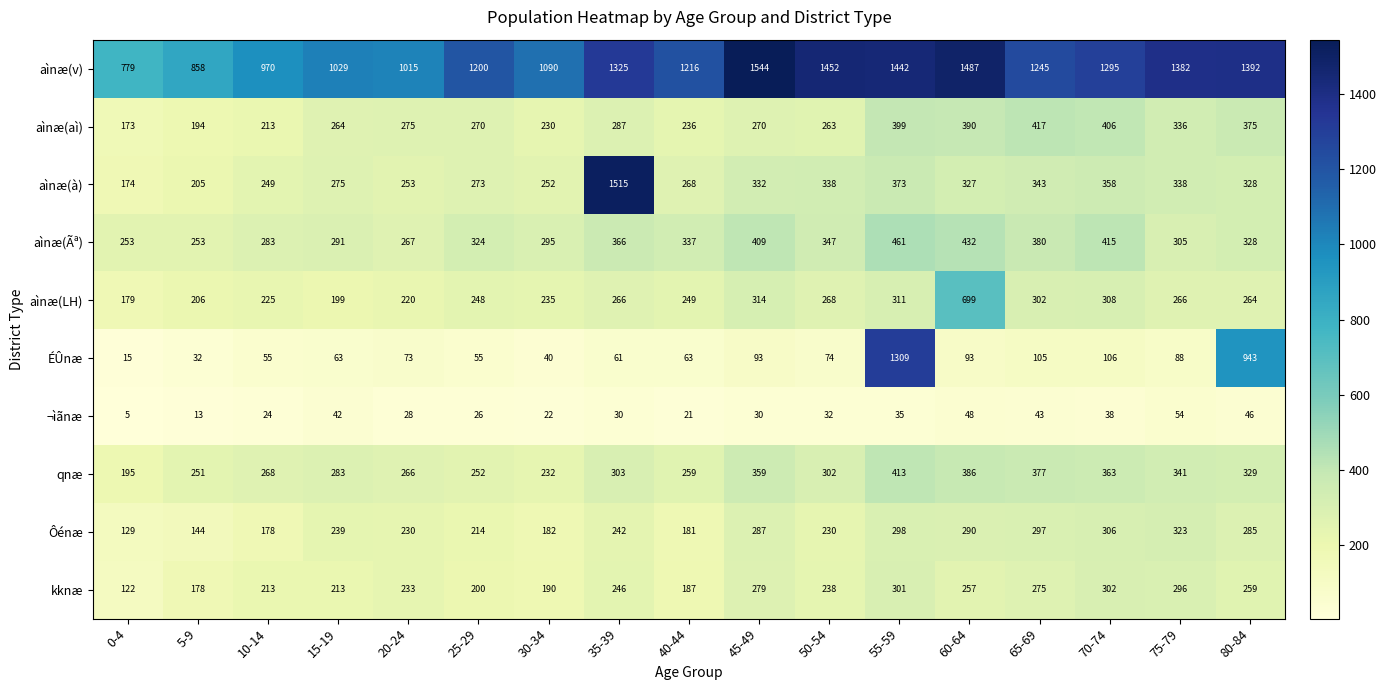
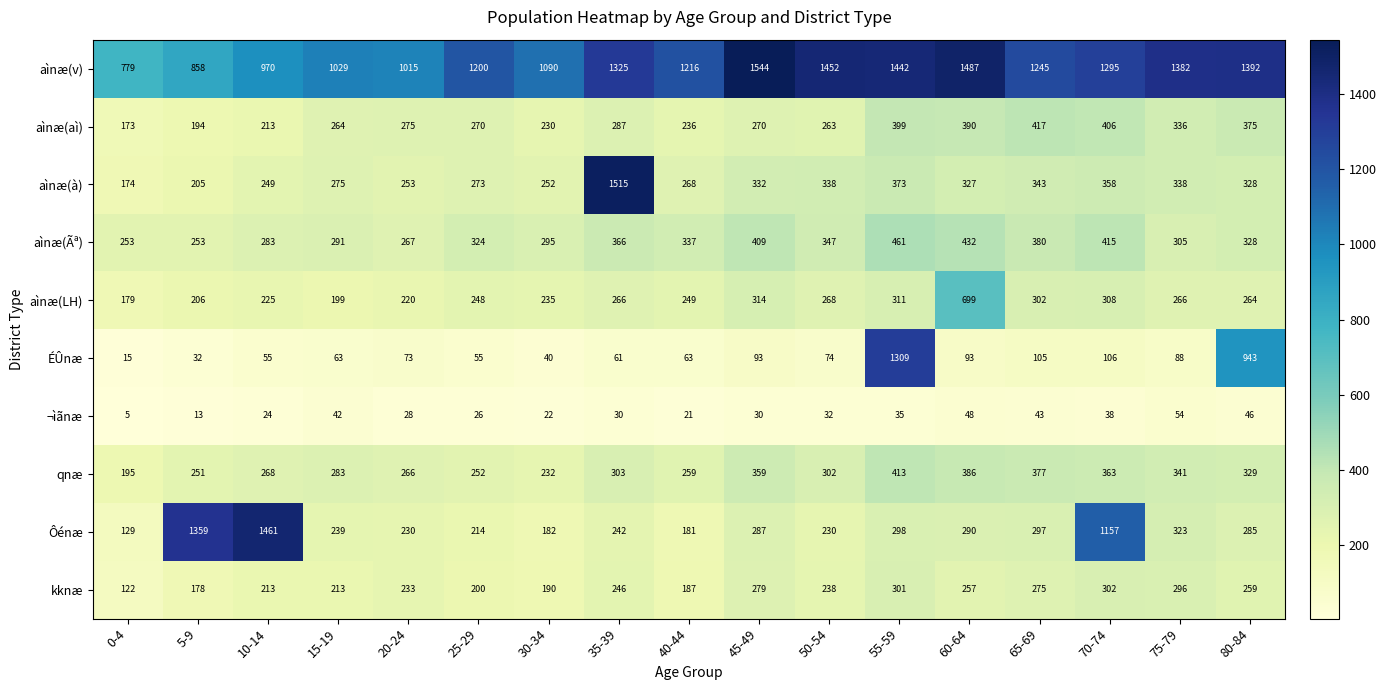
  {
    "aìnæ(v)": {
      "0-4": 779,
      "5-9": 858,
      "10-14": 970,
      "15-19": 1029,
      "20-24": 1015,
      "25-29": 1200,
      "30-34": 1090,
      "35-39": 1325,
      "40-44": 1216,
      "45-49": 1544,
      "50-54": 1452,
      "55-59": 1442,
      "60-64": 1487,
      "65-69": 1245,
      "70-74": 1295,
      "75-79": 1382,
      "80-84": 1392
    },
    "aìnæ(aì)": {
      "0-4": 173,
      "5-9": 194,
      "10-14": 213,
      "15-19": 264,
      "20-24": 275,
      "25-29": 270,
      "30-34": 230,
      "35-39": 287,
      "40-44": 236,
      "45-49": 270,
      "50-54": 263,
      "55-59": 399,
      "60-64": 390,
      "65-69": 417,
      "70-74": 406,
      "75-79": 336,
      "80-84": 375
    },
    "aìnæ(à)": {
      "0-4": 174,
      "5-9": 205,
      "10-14": 249,
      "15-19": 275,
      "20-24": 253,
      "25-29": 273,
      "30-34": 252,
      "35-39": 1515,
      "40-44": 268,
      "45-49": 332,
      "50-54": 338,
      "55-59": 373,
      "60-64": 327,
      "65-69": 343,
      "70-74": 358,
      "75-79": 338,
      "80-84": 328
    },
    "aìnæ(Ãª)": {
      "0-4": 253,
      "5-9": 253,
      "10-14": 283,
      "15-19": 291,
      "20-24": 267,
      "25-29": 324,
      "30-34": 295,
      "35-39": 366,
      "40-44": 337,
      "45-49": 409,
      "50-54": 347,
      "55-59": 461,
      "60-64": 432,
      "65-69": 380,
      "70-74": 415,
      "75-79": 305,
      "80-84": 328
    },
    "aìnæ(LH)": {
      "0-4": 179,
      "5-9": 206,
      "10-14": 225,
      "15-19": 199,
      "20-24": 220,
      "25-29": 248,
      "30-34": 235,
      "35-39": 266,
      "40-44": 249,
      "45-49": 314,
      "50-54": 268,
      "55-59": 311,
      "60-64": 699,
      "65-69": 302,
      "70-74": 308,
      "75-79": 266,
      "80-84": 264
    },
    "ÉÛnæ": {
      "0-4": 15,
      "5-9": 32,
      "10-14": 55,
      "15-19": 63,
      "20-24": 73,
      "25-29": 55,
      "30-34": 40,
      "35-39": 61,
      "40-44": 63,
      "45-49": 93,
      "50-54": 74,
      "55-59": 1309,
      "60-64": 93,
      "65-69": 105,
      "70-74": 106,
      "75-79": 88,
      "80-84": 943
    },
    "¬ìãnæ": {
      "0-4": 5,
      "5-9": 13,
      "10-14": 24,
      "15-19": 42,
      "20-24": 28,
      "25-29": 26,
      "30-34": 22,
      "35-39": 30,
      "40-44": 21,
      "45-49": 30,
      "50-54": 32,
      "55-59": 35,
      "60-64": 48,
      "65-69": 43,
      "70-74": 38,
      "75-79": 54,
      "80-84": 46
    },
    "qnæ": {
      "0-4": 195,
      "5-9": 251,
      "10-14": 268,
      "15-19": 283,
      "20-24": 266,
      "25-29": 252,
      "30-34": 232,
      "35-39": 303,
      "40-44": 259,
      "45-49": 359,
      "50-54": 302,
      "55-59": 413,
      "60-64": 386,
      "65-69": 377,
      "70-74": 363,
      "75-79": 341,
      "80-84": 329
    },
    "Ôénæ": {
      "0-4": 129,
-     "5-9": 144,
-     "10-14": 178,
+     "5-9": 1359,
+     "10-14": 1461,
      "15-19": 239,
      "20-24": 230,
      "25-29": 214,
      "30-34": 182,
      "35-39": 242,
      "40-44": 181,
      "45-49": 287,
      "50-54": 230,
      "55-59": 298,
      "60-64": 290,
      "65-69": 297,
-     "70-74": 306,
+     "70-74": 1157,
      "75-79": 323,
      "80-84": 285
    },
    "kknæ": {
      "0-4": 122,
      "5-9": 178,
      "10-14": 213,
      "15-19": 213,
      "20-24": 233,
      "25-29": 200,
      "30-34": 190,
      "35-39": 246,
      "40-44": 187,
      "45-49": 279,
      "50-54": 238,
      "55-59": 301,
      "60-64": 257,
      "65-69": 275,
      "70-74": 302,
      "75-79": 296,
      "80-84": 259
    }
  }
